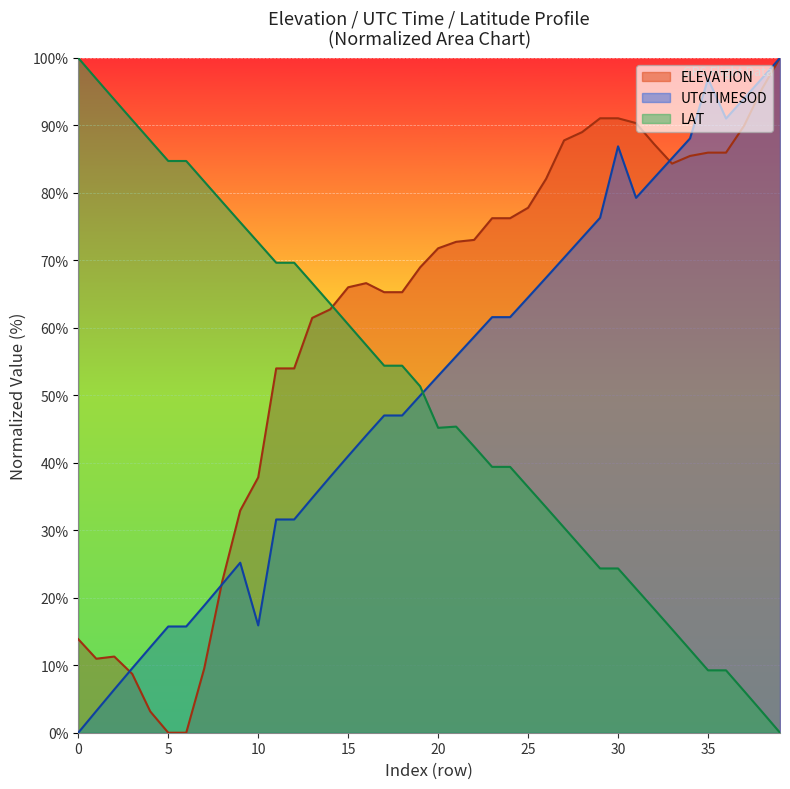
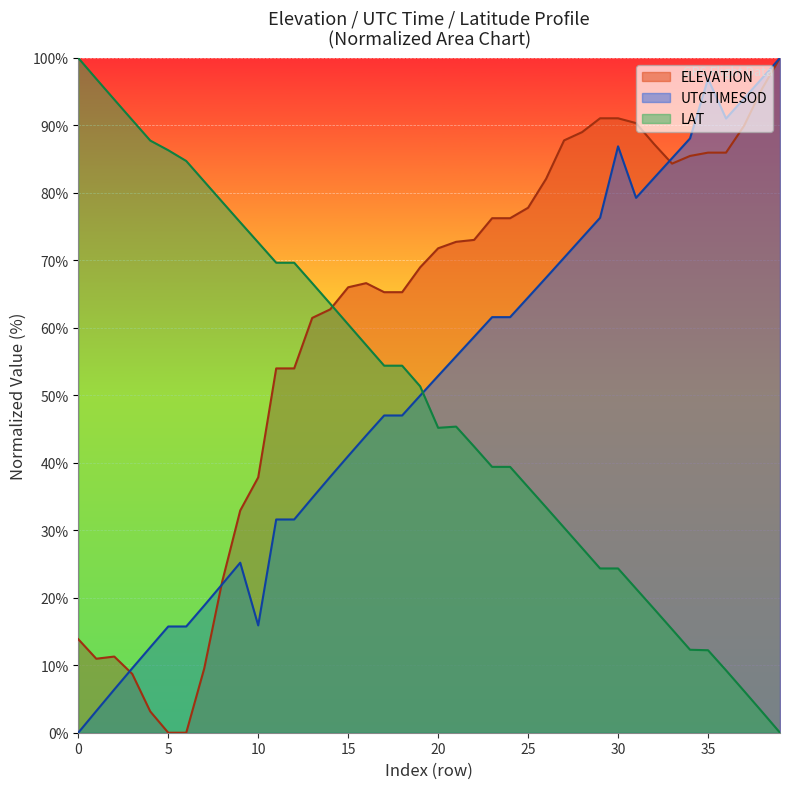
  {
    "ELEVATION": {
      "0": "14%",
      "5": "0%",
      "10": "38%",
      "15": "66%",
      "20": "72%",
      "25": "78%",
      "30": "91%",
      "35": "86%"
    },
    "UTCTIMESOD": {
      "0": "0%",
      "5": "16%",
      "10": "16%",
      "15": "41%",
      "20": "53%",
      "25": "65%",
      "30": "87%"
    },
    "LAT": {
      "0": "100%",
-     "5": "85%",
+     "5": "86%",
      "10": "73%",
      "15": "61%",
      "20": "45%",
      "25": "36%",
      "30": "24%",
-     "35": "9%"
+     "35": "12%"
    }
  }
